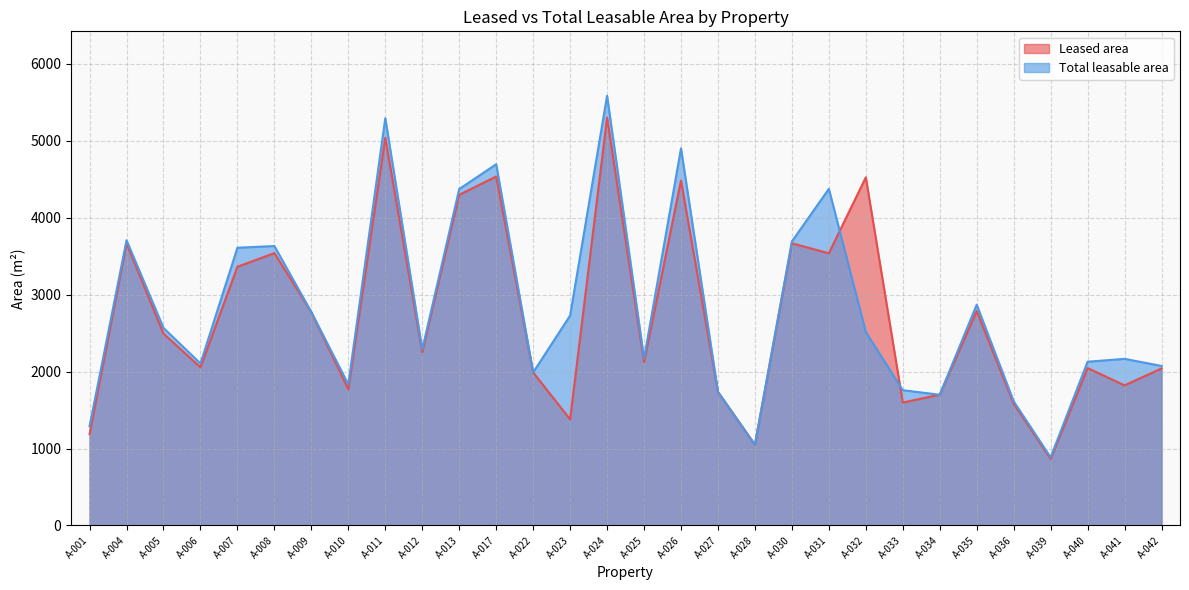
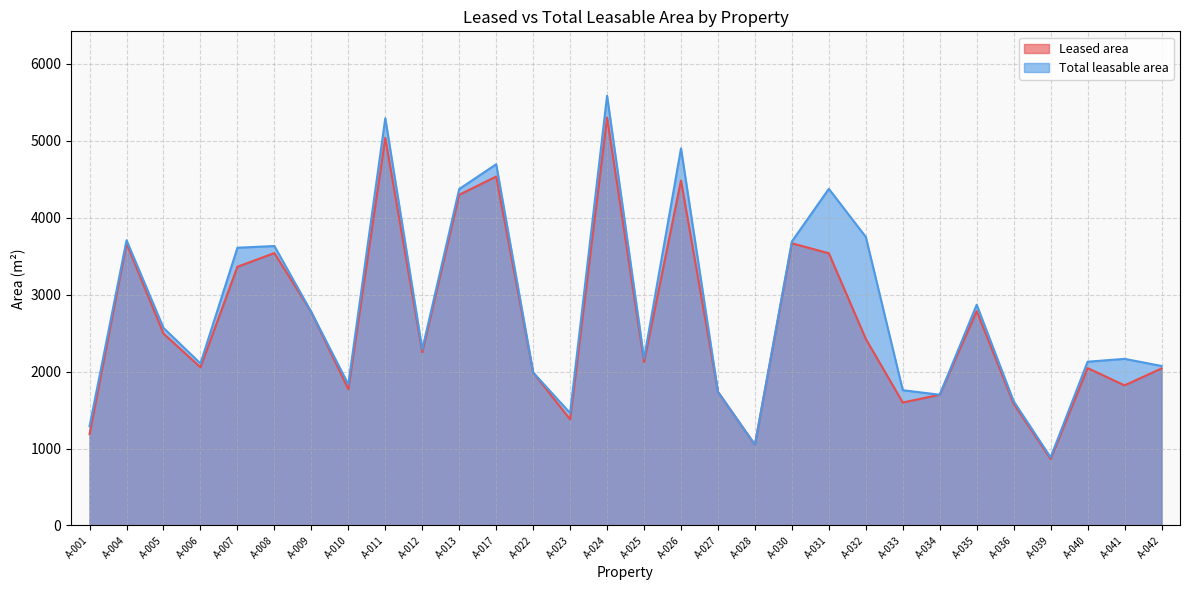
  {
    "Leased area": {
      "A-001": 1200,
      "A-004": 3700,
      "A-005": 2500,
      "A-006": 2100,
      "A-007": 3400,
      "A-008": 3500,
      "A-010": 1800,
      "A-011": 5000,
      "A-012": 2300,
      "A-013": 4300,
      "A-017": 4500,
      "A-023": 1400,
      "A-024": 5300,
      "A-025": 2100,
      "A-026": 4500,
      "A-031": 3500,
-     "A-032": 4500,
+     "A-032": 2400,
      "A-033": 1600,
      "A-035": 2800,
      "A-040": 2000,
      "A-041": 1800
    },
    "Total leasable area": {
      "A-001": 1300,
      "A-004": 3700,
      "A-005": 2600,
      "A-006": 2100,
      "A-007": 3600,
      "A-008": 3600,
      "A-010": 1800,
      "A-011": 5300,
      "A-012": 2300,
      "A-013": 4400,
      "A-017": 4700,
-     "A-023": 2700,
+     "A-023": 1500,
      "A-024": 5600,
      "A-025": 2200,
      "A-026": 4900,
      "A-031": 4400,
-     "A-032": 2500,
+     "A-032": 3800,
      "A-033": 1800,
      "A-035": 2900,
      "A-040": 2100,
      "A-041": 2200
    }
  }
